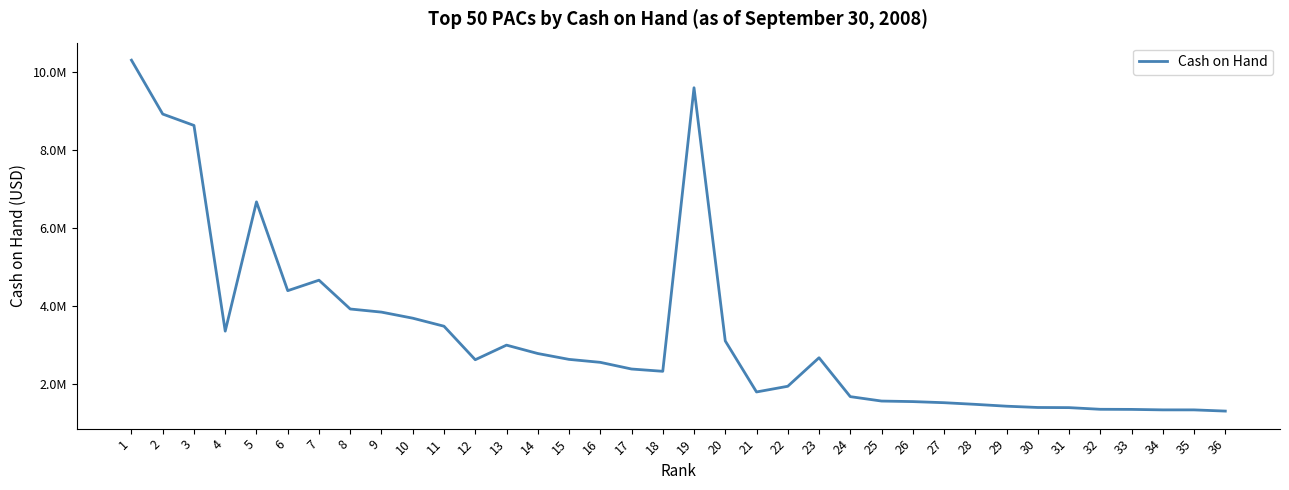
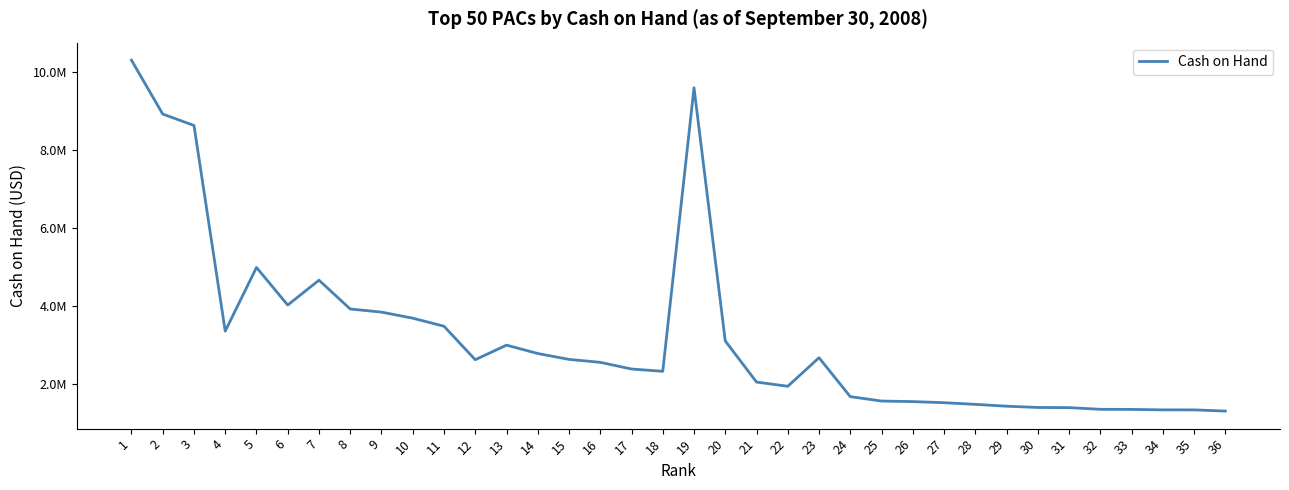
  {
    "1": 10300000,
    "2": 8900000,
    "3": 8600000,
    "4": 3400000,
-   "5": 6700000,
-   "6": 4400000,
+   "5": 5000000,
+   "6": 4000000,
    "7": 4700000,
    "8": 3900000,
    "9": 3800000,
    "10": 3700000,
    "11": 3500000,
    "12": 2600000,
    "13": 3000000,
    "14": 2800000,
    "15": 2600000,
    "16": 2600000,
    "17": 2400000,
    "18": 2300000,
    "19": 9600000,
    "20": 3100000,
-   "21": 1800000,
+   "21": 2000000,
    "22": 1900000,
    "23": 2700000,
    "24": 1700000,
    "25": 1600000,
    "26": 1500000,
    "27": 1500000,
    "28": 1500000,
    "29": 1400000,
    "30": 1400000,
    "31": 1400000,
    "32": 1300000,
    "33": 1300000,
    "34": 1300000,
    "35": 1300000,
    "36": 1300000
  }
